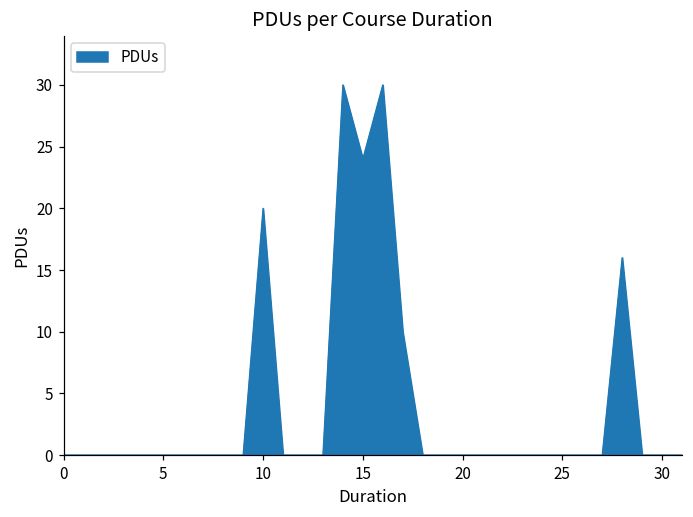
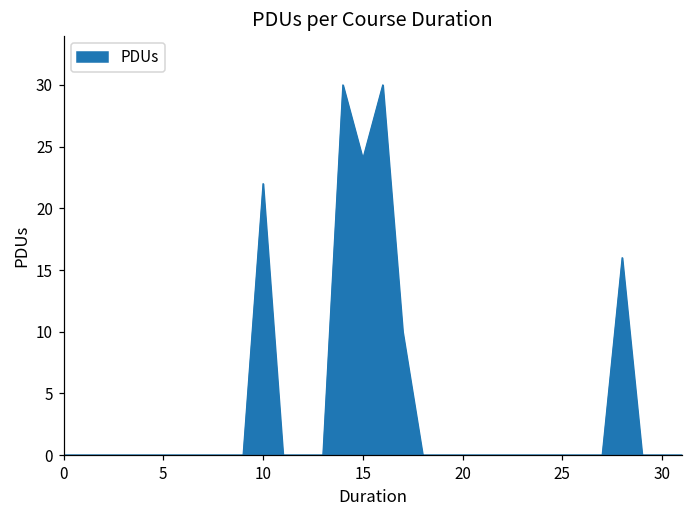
  {
    "0": 0,
    "5": 0,
-   "10": 20,
+   "10": 22,
    "15": 24,
    "20": 0,
    "25": 0,
    "30": 0
  }
